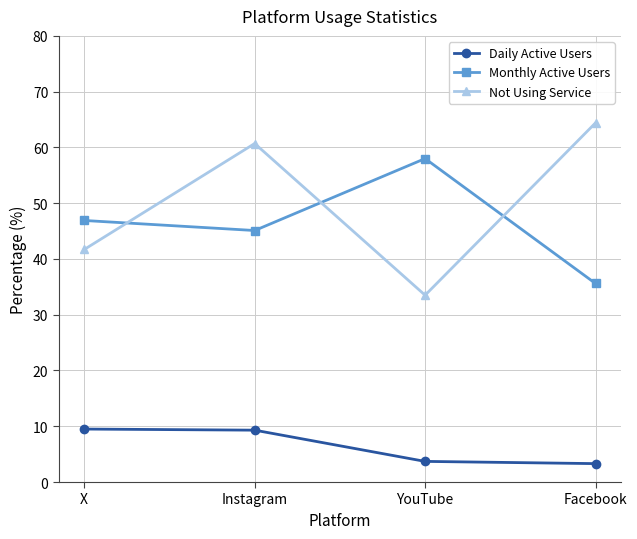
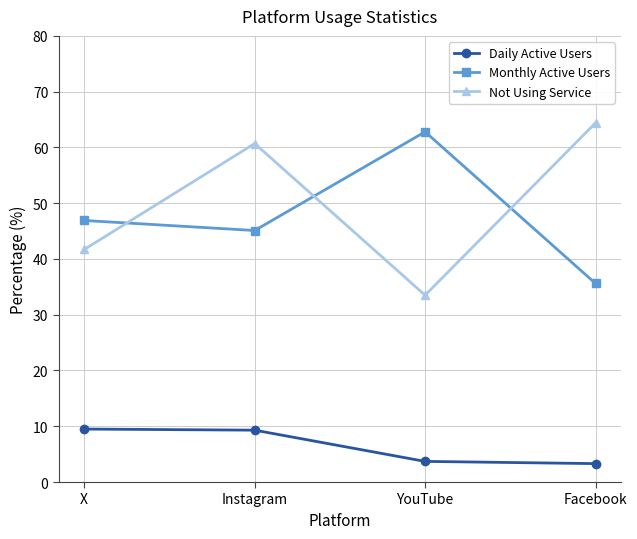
  {
    "Daily Active Users": {
      "X": 10,
      "Instagram": 9,
      "YouTube": 4,
      "Facebook": 3
    },
    "Monthly Active Users": {
      "X": 47,
      "Instagram": 45,
-     "YouTube": 58,
+     "YouTube": 63,
      "Facebook": 36
    },
    "Not Using Service": {
      "X": 42,
      "Instagram": 61,
      "YouTube": 34,
      "Facebook": 64
    }
  }
